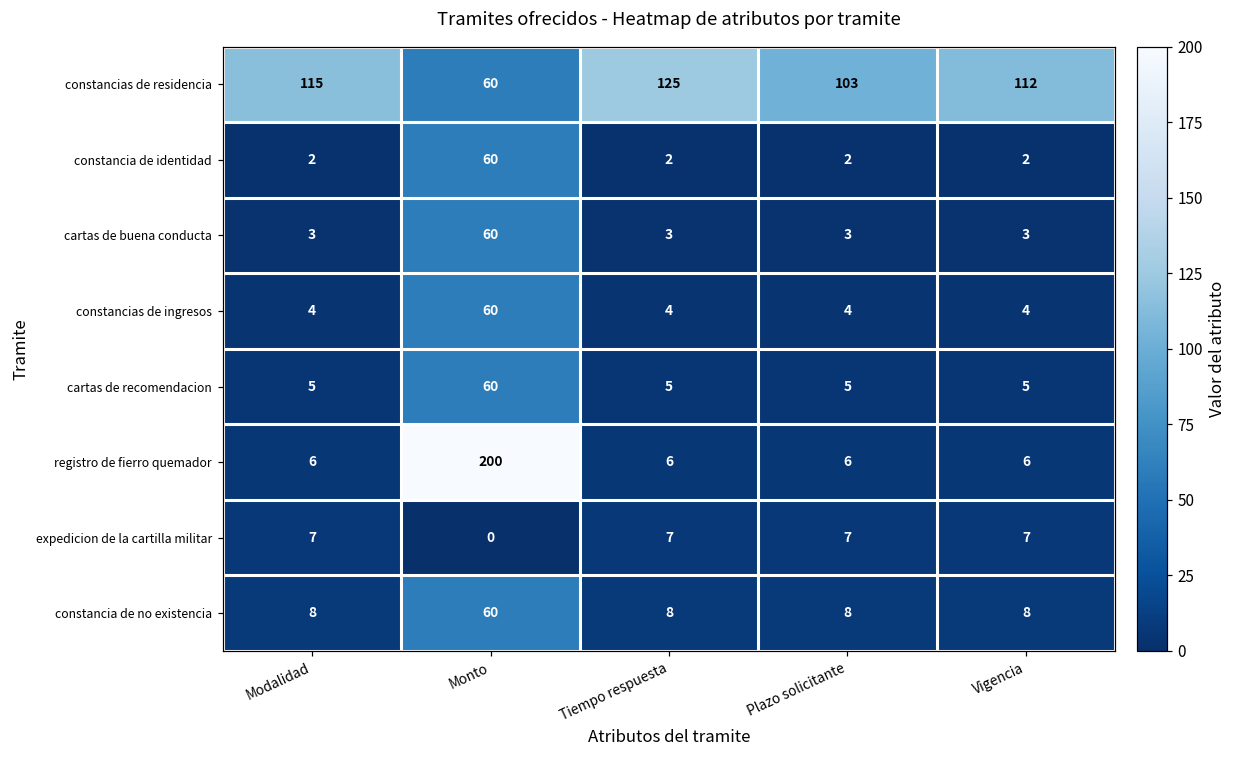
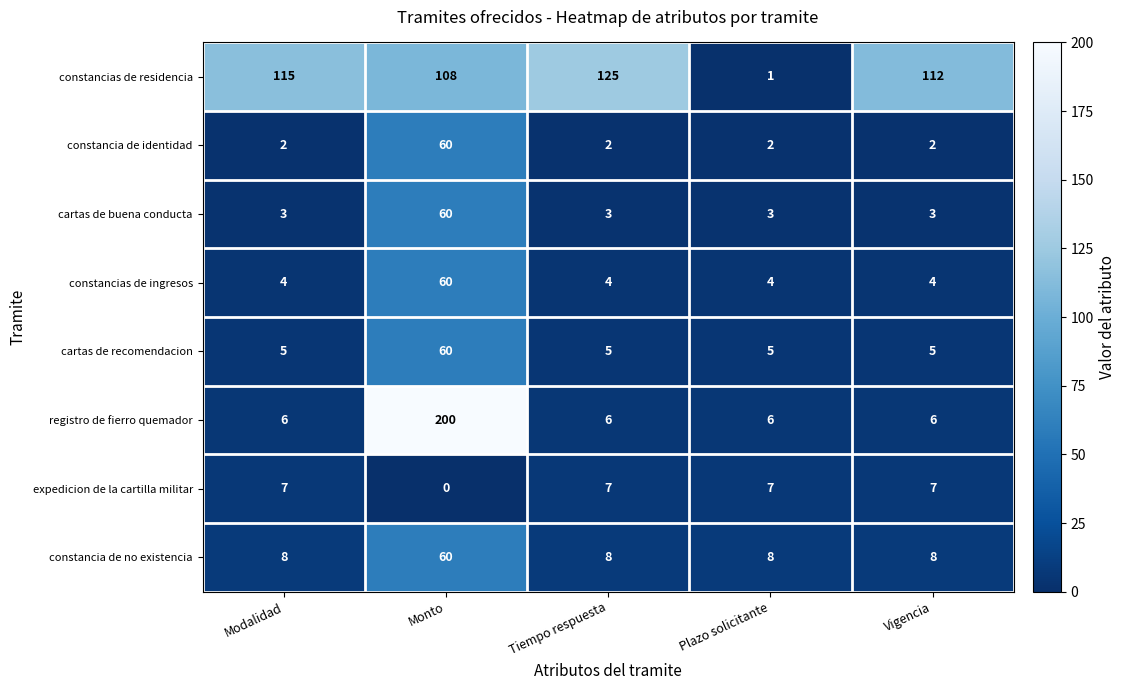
  {
    "constancias de residencia": {
      "Modalidad": 115,
-     "Monto": 60,
+     "Monto": 108,
      "Tiempo respuesta": 125,
-     "Plazo solicitante": 103,
+     "Plazo solicitante": 1,
      "Vigencia": 112
    },
    "constancia de identidad": {
      "Modalidad": 2,
      "Monto": 60,
      "Tiempo respuesta": 2,
      "Plazo solicitante": 2,
      "Vigencia": 2
    },
    "cartas de buena conducta": {
      "Modalidad": 3,
      "Monto": 60,
      "Tiempo respuesta": 3,
      "Plazo solicitante": 3,
      "Vigencia": 3
    },
    "constancias de ingresos": {
      "Modalidad": 4,
      "Monto": 60,
      "Tiempo respuesta": 4,
      "Plazo solicitante": 4,
      "Vigencia": 4
    },
    "cartas de recomendacion": {
      "Modalidad": 5,
      "Monto": 60,
      "Tiempo respuesta": 5,
      "Plazo solicitante": 5,
      "Vigencia": 5
    },
    "registro de fierro quemador": {
      "Modalidad": 6,
      "Monto": 200,
      "Tiempo respuesta": 6,
      "Plazo solicitante": 6,
      "Vigencia": 6
    },
    "expedicion de la cartilla militar": {
      "Modalidad": 7,
      "Monto": 0,
      "Tiempo respuesta": 7,
      "Plazo solicitante": 7,
      "Vigencia": 7
    },
    "constancia de no existencia": {
      "Modalidad": 8,
      "Monto": 60,
      "Tiempo respuesta": 8,
      "Plazo solicitante": 8,
      "Vigencia": 8
    }
  }
